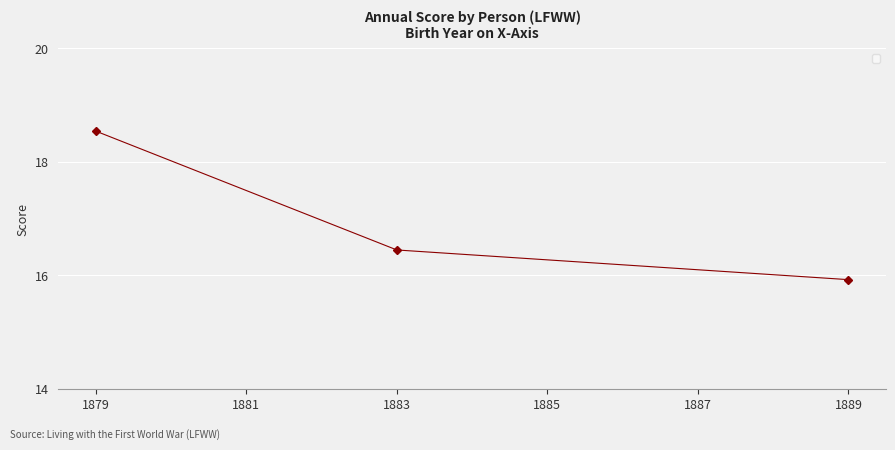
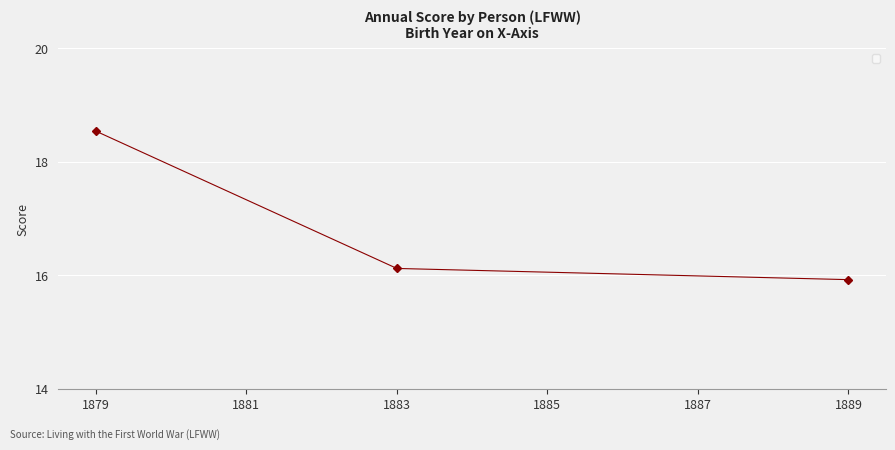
  {
    "1879": 18.5,
-   "1883": 16.4,
+   "1883": 16.1,
    "1889": 15.9
  }
